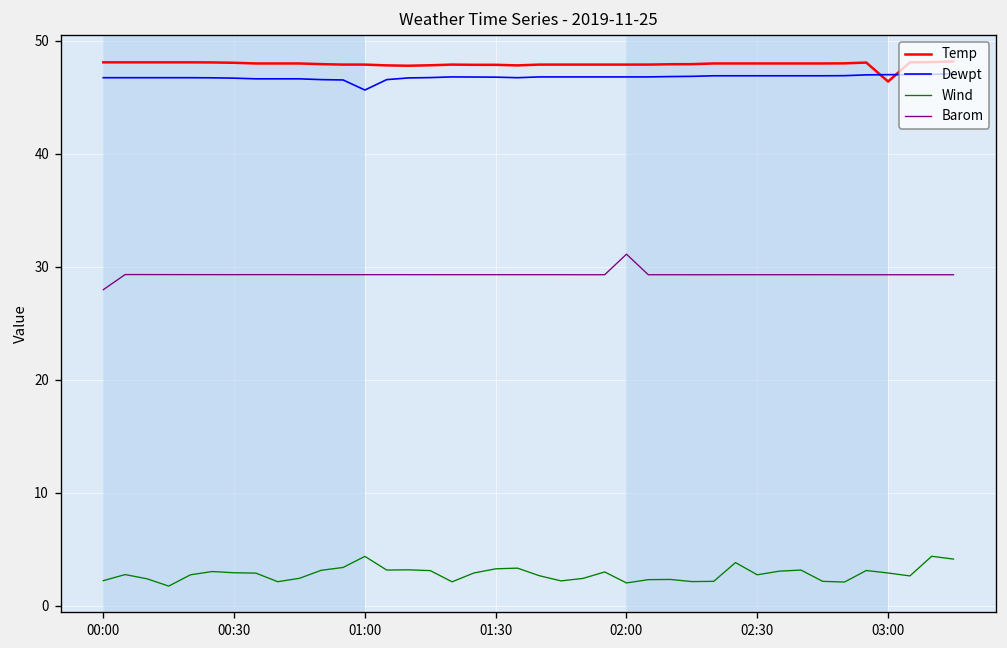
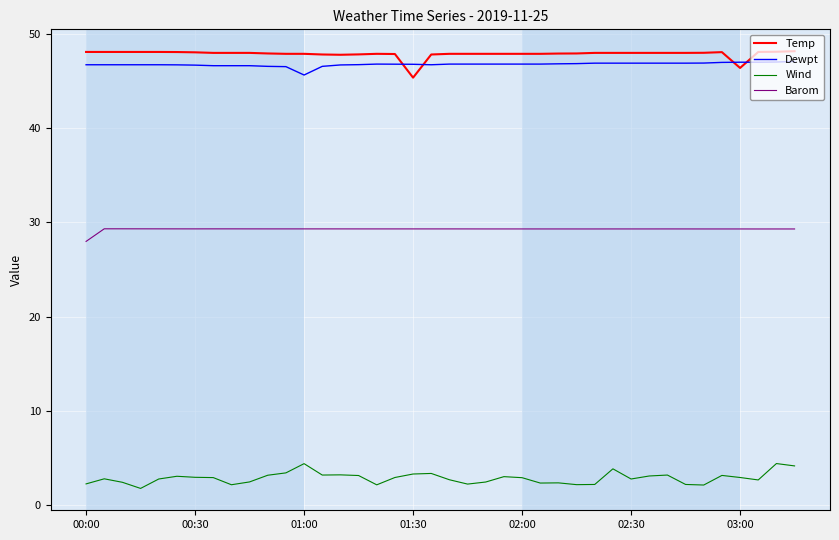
  {
    "Temp": {
      "00:00": 48,
      "00:30": 48,
      "01:00": 48,
-     "01:30": 48,
+     "01:30": 45,
      "02:00": 48,
      "02:30": 48,
      "03:00": 46
    },
    "Dewpt": {
      "00:00": 47,
      "00:30": 47,
      "01:00": 46,
      "01:30": 47,
      "02:00": 47,
      "02:30": 47,
      "03:00": 47
    },
    "Wind": {
      "00:00": 2,
      "00:30": 3,
      "01:00": 4,
      "01:30": 3,
-     "02:00": 2,
+     "02:00": 3,
      "02:30": 3,
      "03:00": 3
    },
    "Barom": {
      "00:00": 28,
      "00:30": 29,
      "01:00": 29,
      "01:30": 29,
-     "02:00": 31,
+     "02:00": 29,
      "02:30": 29,
      "03:00": 29
    }
  }
